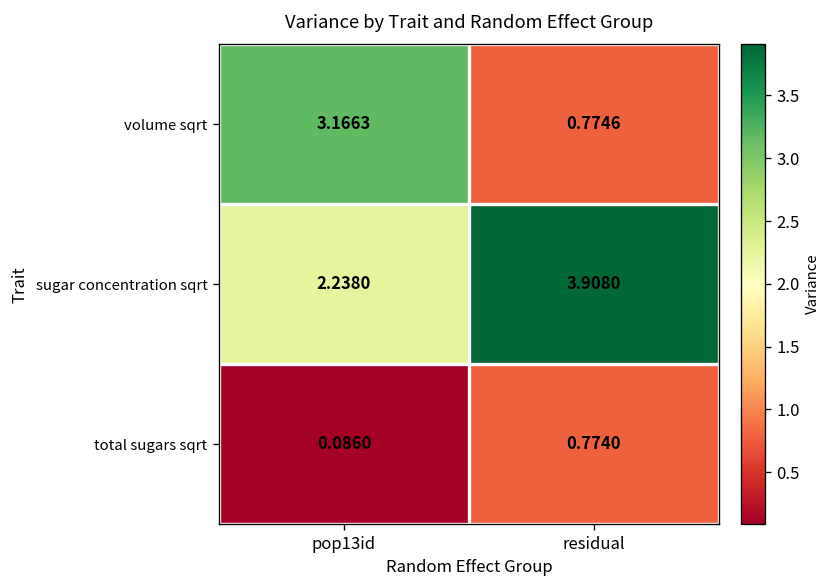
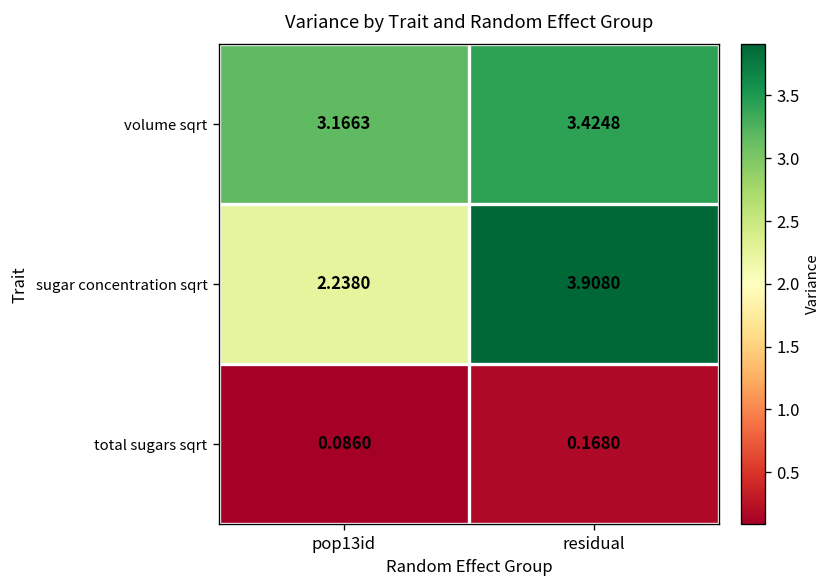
  {
    "volume sqrt": {
      "pop13id": 3.1663,
-     "residual": 0.7746
+     "residual": 3.4248
    },
    "sugar concentration sqrt": {
      "pop13id": 2.2380,
      "residual": 3.9080
    },
    "total sugars sqrt": {
      "pop13id": 0.0860,
-     "residual": 0.7740
+     "residual": 0.1680
    }
  }
